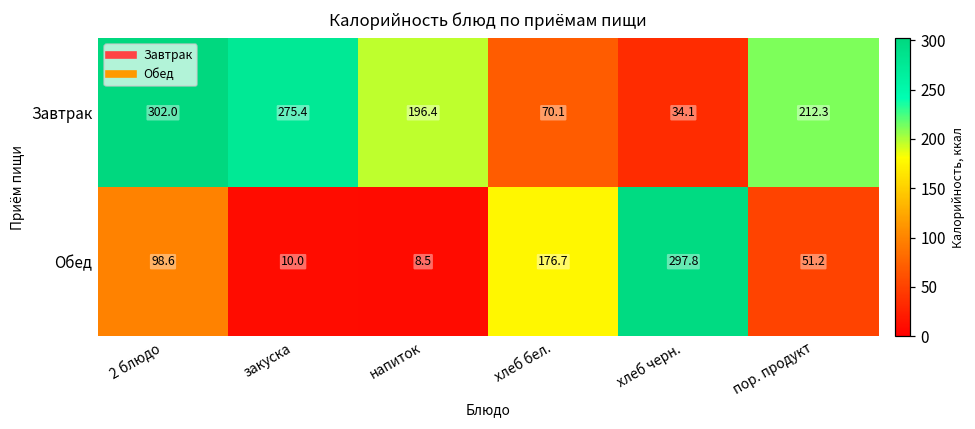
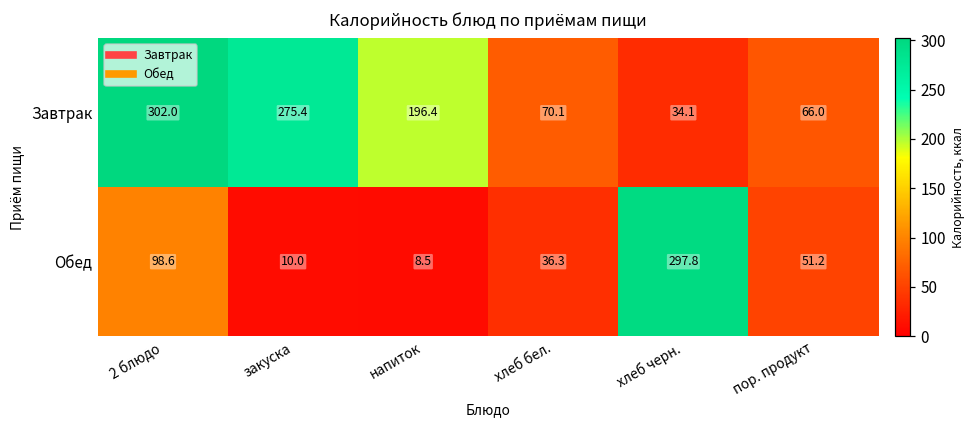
  {
    "Завтрак": {
-     "пор. продукт": 212.3
+     "пор. продукт": 66.0
    },
    "Обед": {
-     "хлеб бел.": 176.7
+     "хлеб бел.": 36.3
    }
  }
